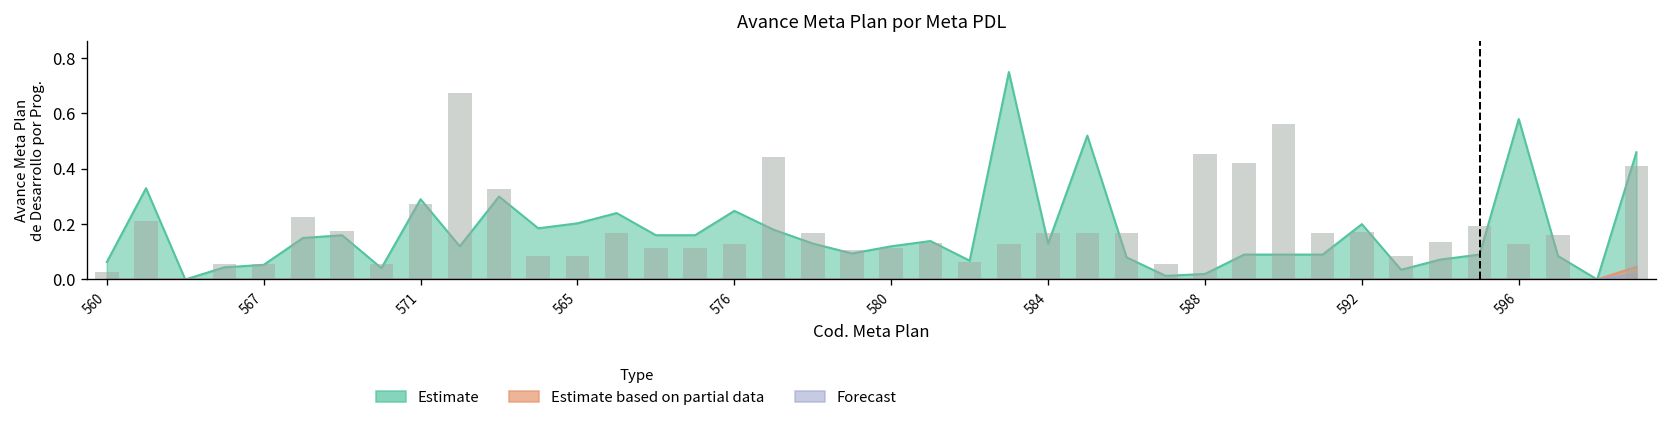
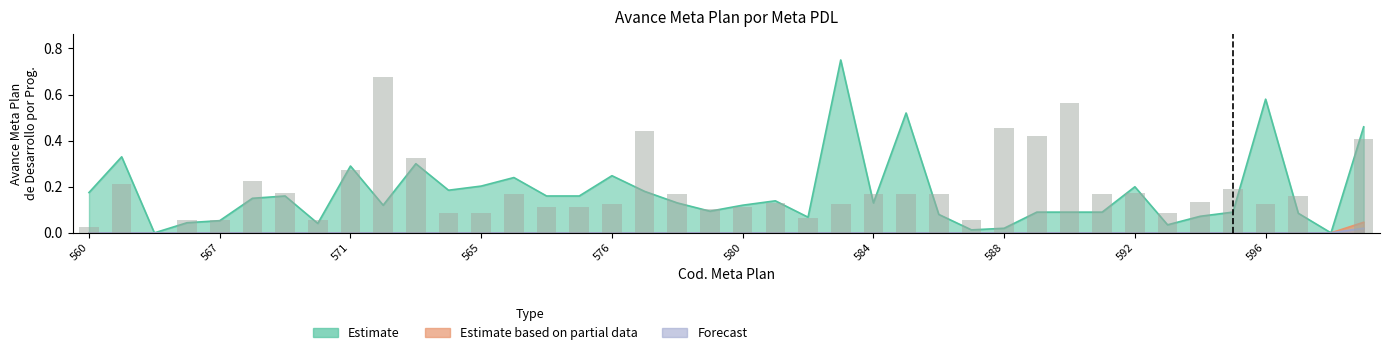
  {
    "Estimate": {
-     "560": 0.06,
+     "560": 0.18,
      "567": 0.05,
      "571": 0.29,
      "565": 0.20,
      "576": 0.25,
      "580": 0.12,
      "584": 0.13,
      "588": 0.02,
      "592": 0.20,
      "596": 0.58
    }
  }
